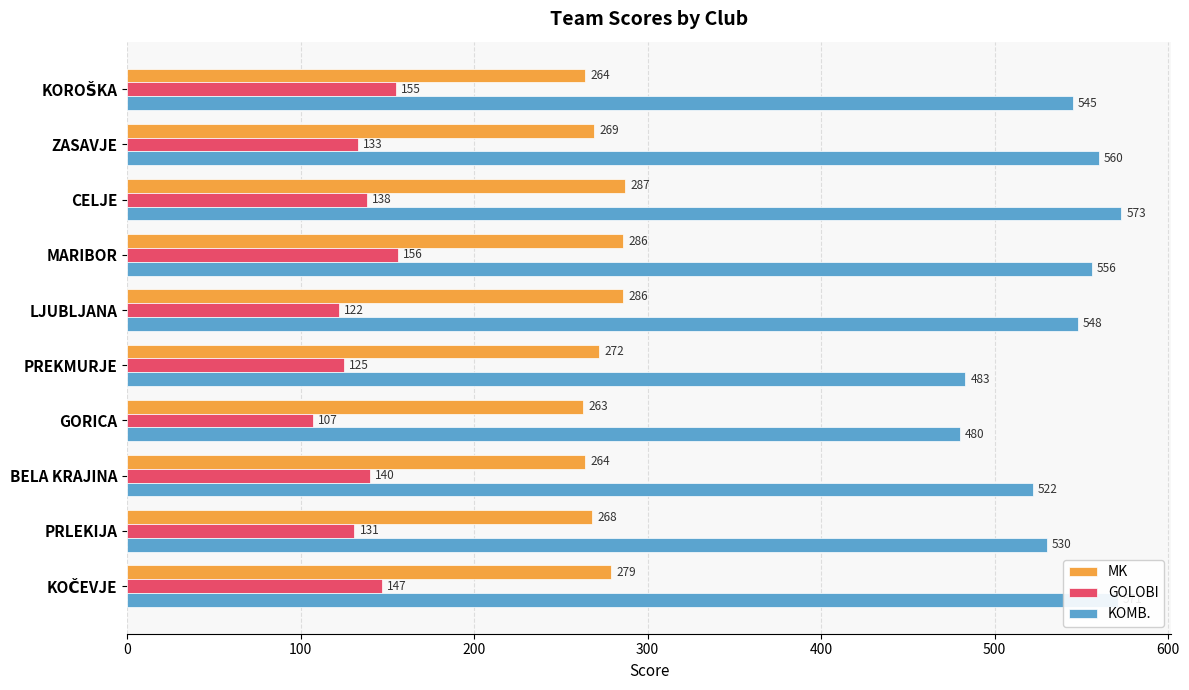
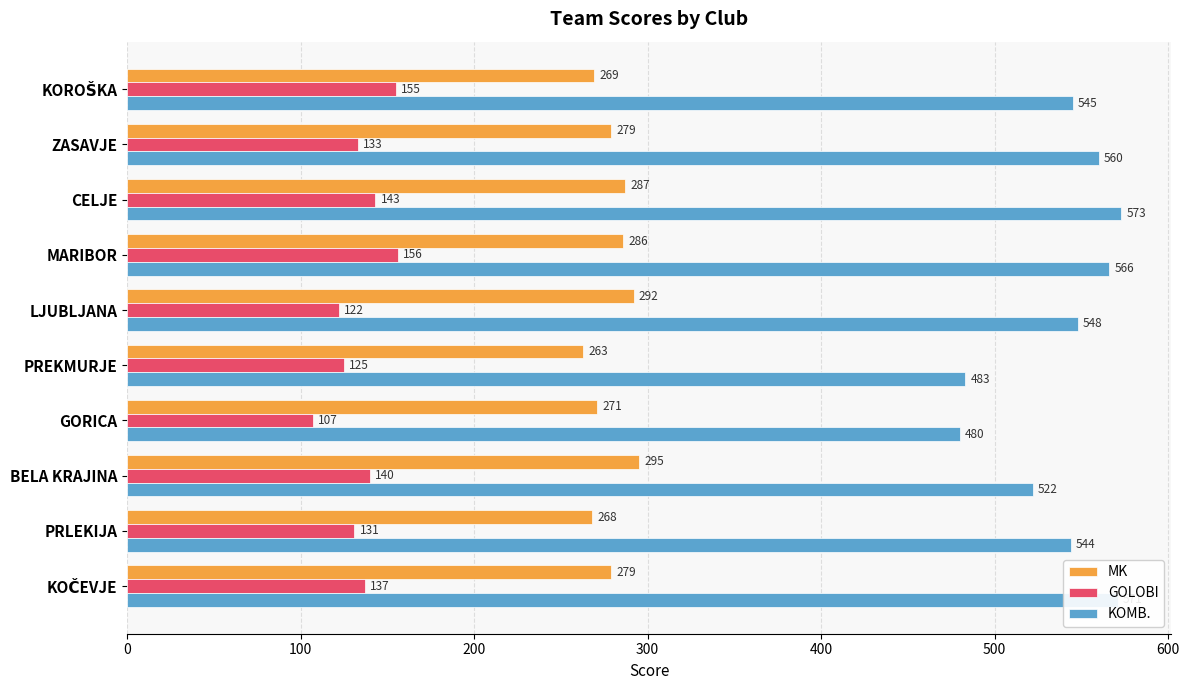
  {
    "MK": {
-     "KOROŠKA": 264,
-     "ZASAVJE": 269,
+     "KOROŠKA": 269,
+     "ZASAVJE": 279,
      "CELJE": 287,
      "MARIBOR": 286,
-     "LJUBLJANA": 286,
-     "PREKMURJE": 272,
-     "GORICA": 263,
-     "BELA KRAJINA": 264,
+     "LJUBLJANA": 292,
+     "PREKMURJE": 263,
+     "GORICA": 271,
+     "BELA KRAJINA": 295,
      "PRLEKIJA": 268,
      "KOČEVJE": 279
    },
    "GOLOBI": {
      "KOROŠKA": 155,
      "ZASAVJE": 133,
-     "CELJE": 138,
+     "CELJE": 143,
      "MARIBOR": 156,
      "LJUBLJANA": 122,
      "PREKMURJE": 125,
      "GORICA": 107,
      "BELA KRAJINA": 140,
      "PRLEKIJA": 131,
-     "KOČEVJE": 147
+     "KOČEVJE": 137
    },
    "KOMB.": {
      "KOROŠKA": 545,
      "ZASAVJE": 560,
      "CELJE": 573,
-     "MARIBOR": 556,
+     "MARIBOR": 566,
      "LJUBLJANA": 548,
      "PREKMURJE": 483,
      "GORICA": 480,
      "BELA KRAJINA": 522,
-     "PRLEKIJA": 530
+     "PRLEKIJA": 544
    }
  }
